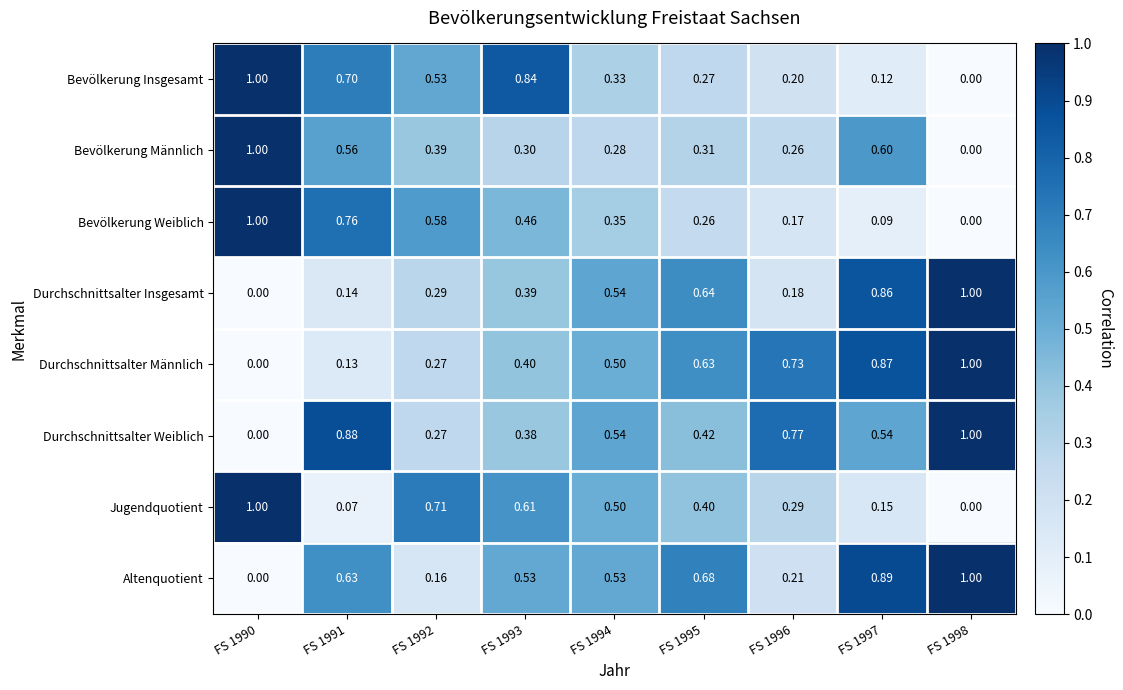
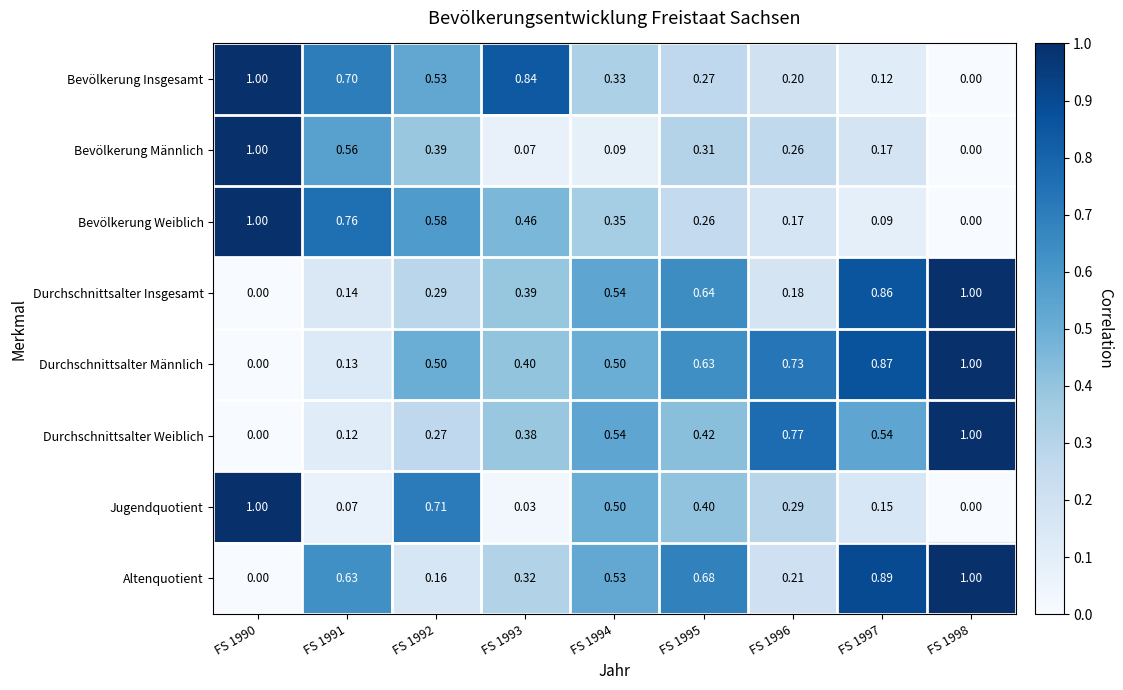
  {
    "Bevölkerung Insgesamt": {
      "FS 1990": 1.00,
      "FS 1991": 0.70,
      "FS 1992": 0.53,
      "FS 1993": 0.84,
      "FS 1994": 0.33,
      "FS 1995": 0.27,
      "FS 1996": 0.20,
      "FS 1997": 0.12,
      "FS 1998": 0.00
    },
    "Bevölkerung Männlich": {
      "FS 1990": 1.00,
      "FS 1991": 0.56,
      "FS 1992": 0.39,
-     "FS 1993": 0.30,
-     "FS 1994": 0.28,
+     "FS 1993": 0.07,
+     "FS 1994": 0.09,
      "FS 1995": 0.31,
      "FS 1996": 0.26,
-     "FS 1997": 0.60,
+     "FS 1997": 0.17,
      "FS 1998": 0.00
    },
    "Bevölkerung Weiblich": {
      "FS 1990": 1.00,
      "FS 1991": 0.76,
      "FS 1992": 0.58,
      "FS 1993": 0.46,
      "FS 1994": 0.35,
      "FS 1995": 0.26,
      "FS 1996": 0.17,
      "FS 1997": 0.09,
      "FS 1998": 0.00
    },
    "Durchschnittsalter Insgesamt": {
      "FS 1990": 0.00,
      "FS 1991": 0.14,
      "FS 1992": 0.29,
      "FS 1993": 0.39,
      "FS 1994": 0.54,
      "FS 1995": 0.64,
      "FS 1996": 0.18,
      "FS 1997": 0.86,
      "FS 1998": 1.00
    },
    "Durchschnittsalter Männlich": {
      "FS 1990": 0.00,
      "FS 1991": 0.13,
-     "FS 1992": 0.27,
+     "FS 1992": 0.50,
      "FS 1993": 0.40,
      "FS 1994": 0.50,
      "FS 1995": 0.63,
      "FS 1996": 0.73,
      "FS 1997": 0.87,
      "FS 1998": 1.00
    },
    "Durchschnittsalter Weiblich": {
      "FS 1990": 0.00,
-     "FS 1991": 0.88,
+     "FS 1991": 0.12,
      "FS 1992": 0.27,
      "FS 1993": 0.38,
      "FS 1994": 0.54,
      "FS 1995": 0.42,
      "FS 1996": 0.77,
      "FS 1997": 0.54,
      "FS 1998": 1.00
    },
    "Jugendquotient": {
      "FS 1990": 1.00,
      "FS 1991": 0.07,
      "FS 1992": 0.71,
-     "FS 1993": 0.61,
+     "FS 1993": 0.03,
      "FS 1994": 0.50,
      "FS 1995": 0.40,
      "FS 1996": 0.29,
      "FS 1997": 0.15,
      "FS 1998": 0.00
    },
    "Altenquotient": {
      "FS 1990": 0.00,
      "FS 1991": 0.63,
      "FS 1992": 0.16,
-     "FS 1993": 0.53,
+     "FS 1993": 0.32,
      "FS 1994": 0.53,
      "FS 1995": 0.68,
      "FS 1996": 0.21,
      "FS 1997": 0.89,
      "FS 1998": 1.00
    }
  }
